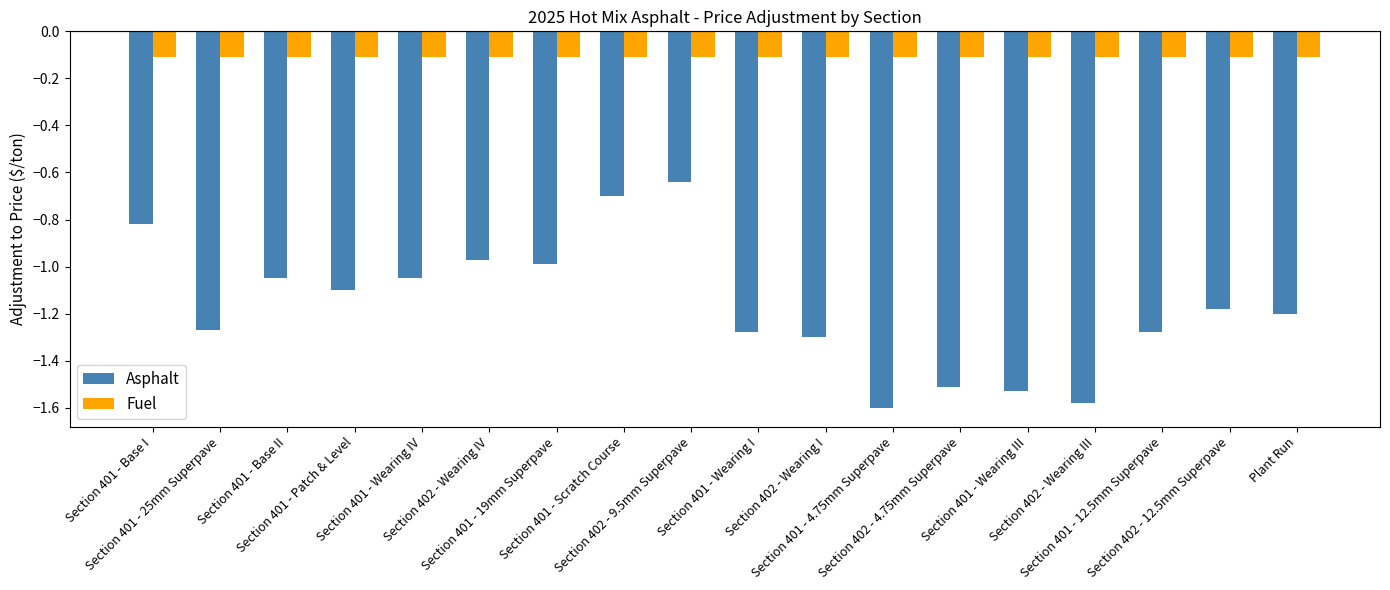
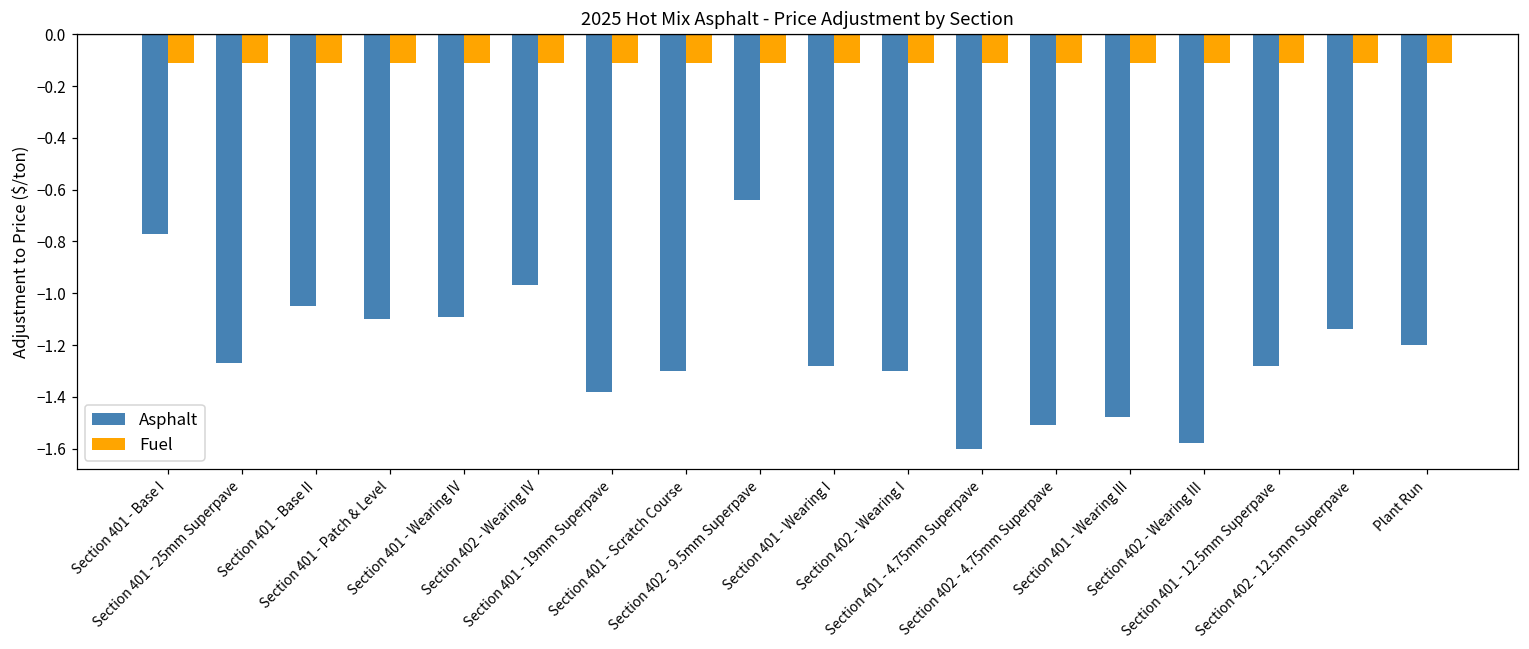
  {
    "Asphalt": {
-     "Section 401 - Base I": -0.82,
+     "Section 401 - Base I": -0.77,
      "Section 401 - 25mm Superpave": -1.27,
      "Section 401 - Base II": -1.05,
      "Section 401 - Patch & Level": -1.10,
-     "Section 401 - Wearing IV": -1.05,
+     "Section 401 - Wearing IV": -1.09,
      "Section 402 - Wearing IV": -0.97,
-     "Section 401 - 19mm Superpave": -0.99,
-     "Section 401 - Scratch Course": -0.7,
+     "Section 401 - 19mm Superpave": -1.38,
+     "Section 401 - Scratch Course": -1.3,
      "Section 402 - 9.5mm Superpave": -0.64,
      "Section 401 - Wearing I": -1.28,
      "Section 402 - Wearing I": -1.30,
      "Section 401 - 4.75mm Superpave": -1.60,
      "Section 402 - 4.75mm Superpave": -1.51,
-     "Section 401 - Wearing III": -1.53,
+     "Section 401 - Wearing III": -1.48,
      "Section 402 - Wearing III": -1.58,
      "Section 401 - 12.5mm Superpave": -1.28,
-     "Section 402 - 12.5mm Superpave": -1.18,
+     "Section 402 - 12.5mm Superpave": -1.14,
      "Plant Run": -1.20
    },
    "Fuel": {
      "Section 401 - Base I": -0.11,
      "Section 401 - 25mm Superpave": -0.11,
      "Section 401 - Base II": -0.11,
      "Section 401 - Patch & Level": -0.11,
      "Section 401 - Wearing IV": -0.11,
      "Section 402 - Wearing IV": -0.11,
      "Section 401 - 19mm Superpave": -0.11,
      "Section 401 - Scratch Course": -0.11,
      "Section 402 - 9.5mm Superpave": -0.11,
      "Section 401 - Wearing I": -0.11,
      "Section 402 - Wearing I": -0.11,
      "Section 401 - 4.75mm Superpave": -0.11,
      "Section 402 - 4.75mm Superpave": -0.11,
      "Section 401 - Wearing III": -0.11,
      "Section 402 - Wearing III": -0.11,
      "Section 401 - 12.5mm Superpave": -0.11,
      "Section 402 - 12.5mm Superpave": -0.11,
      "Plant Run": -0.11
    }
  }
